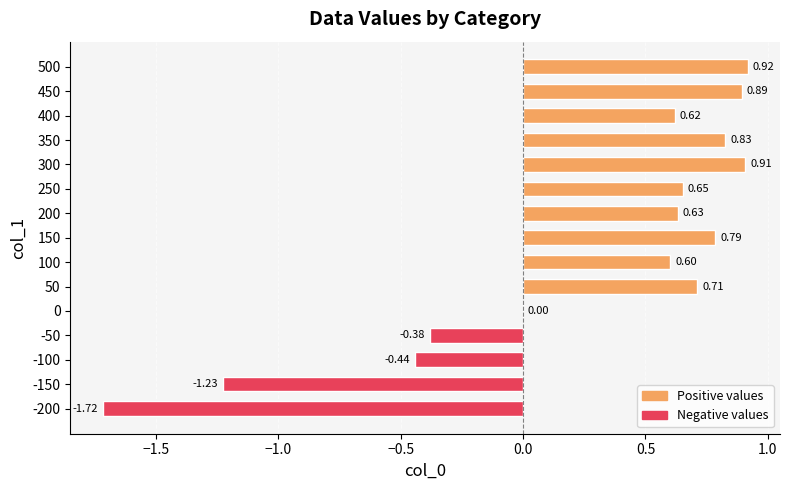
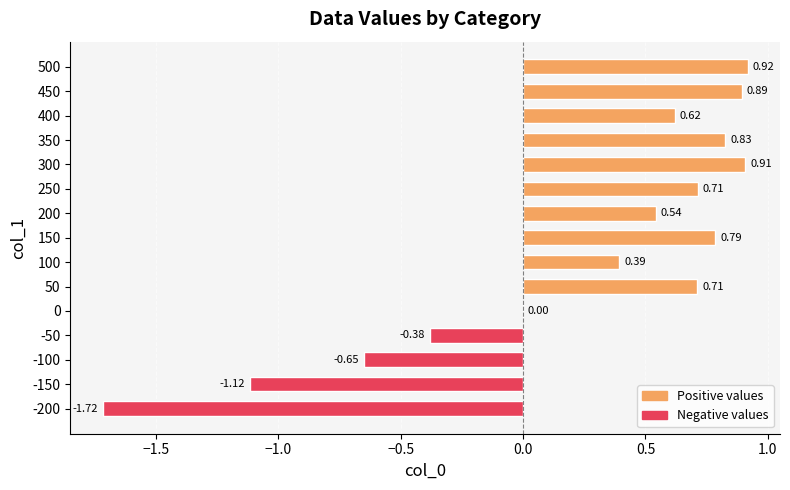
  {
    "500": 0.92,
    "450": 0.89,
    "400": 0.62,
    "350": 0.83,
    "300": 0.91,
-   "250": 0.65,
-   "200": 0.63,
+   "250": 0.71,
+   "200": 0.54,
    "150": 0.79,
-   "100": 0.60,
+   "100": 0.39,
    "50": 0.71,
    "0": 0.00,
    "-50": -0.38,
-   "-100": -0.44,
-   "-150": -1.23,
+   "-100": -0.65,
+   "-150": -1.12,
    "-200": -1.72
  }
